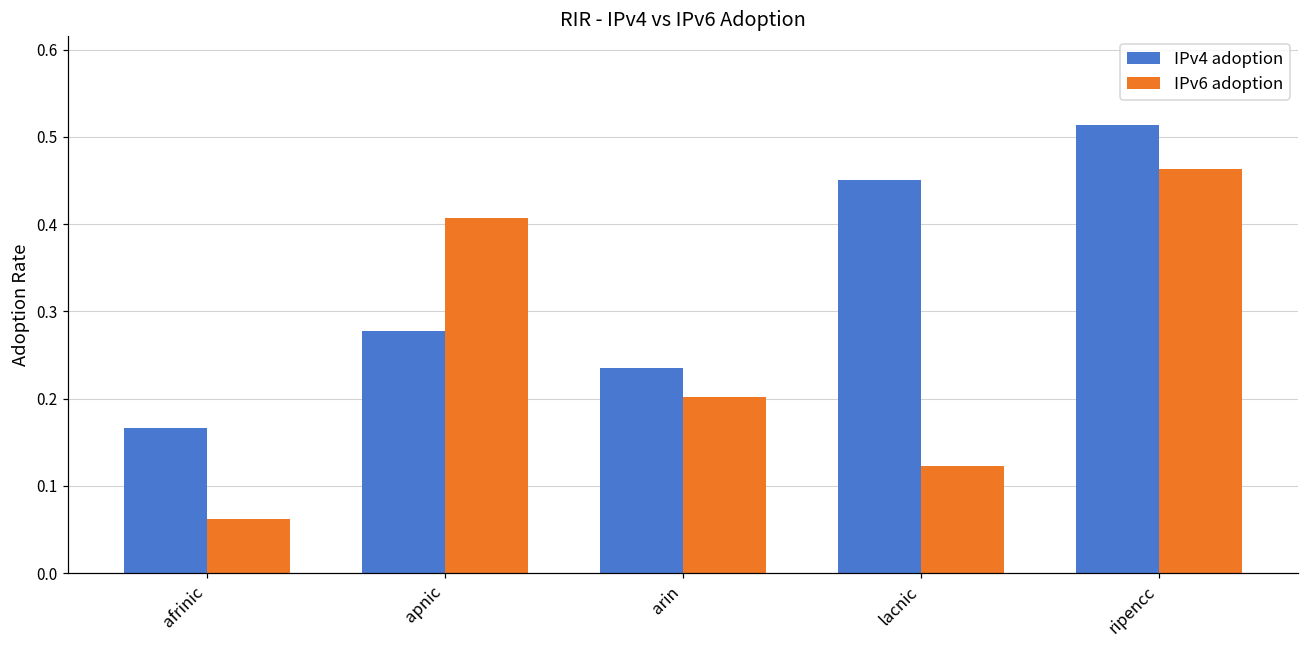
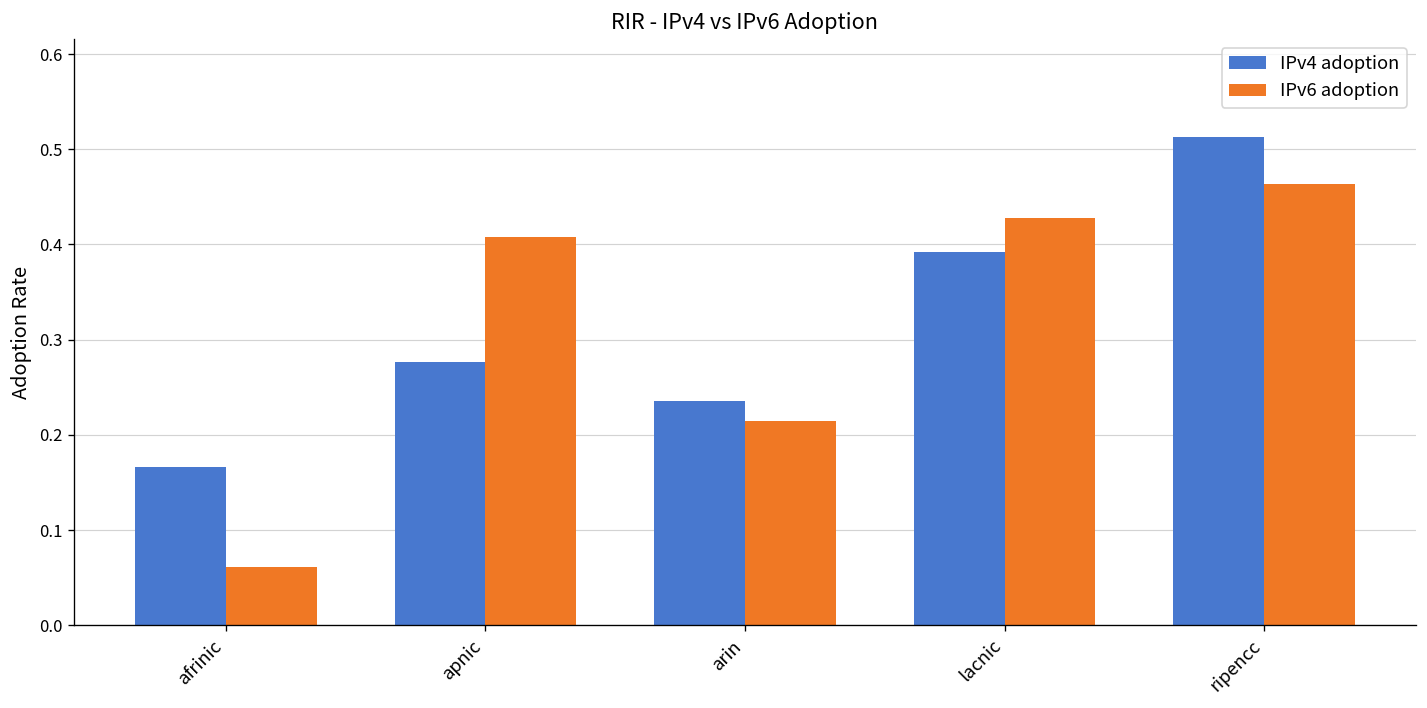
  {
    "IPv4 adoption": {
      "afrinic": 0.17,
      "apnic": 0.28,
      "arin": 0.24,
-     "lacnic": 0.45,
+     "lacnic": 0.39,
      "ripencc": 0.51
    },
    "IPv6 adoption": {
      "afrinic": 0.06,
      "apnic": 0.41,
-     "arin": 0.20,
-     "lacnic": 0.12,
+     "arin": 0.21,
+     "lacnic": 0.43,
      "ripencc": 0.46
    }
  }
